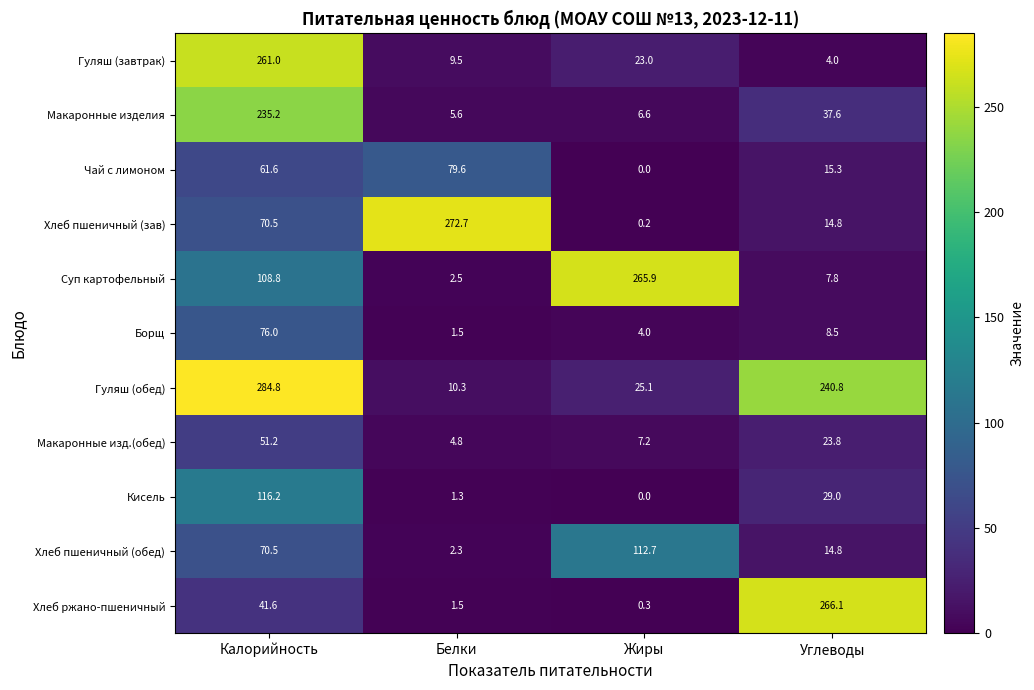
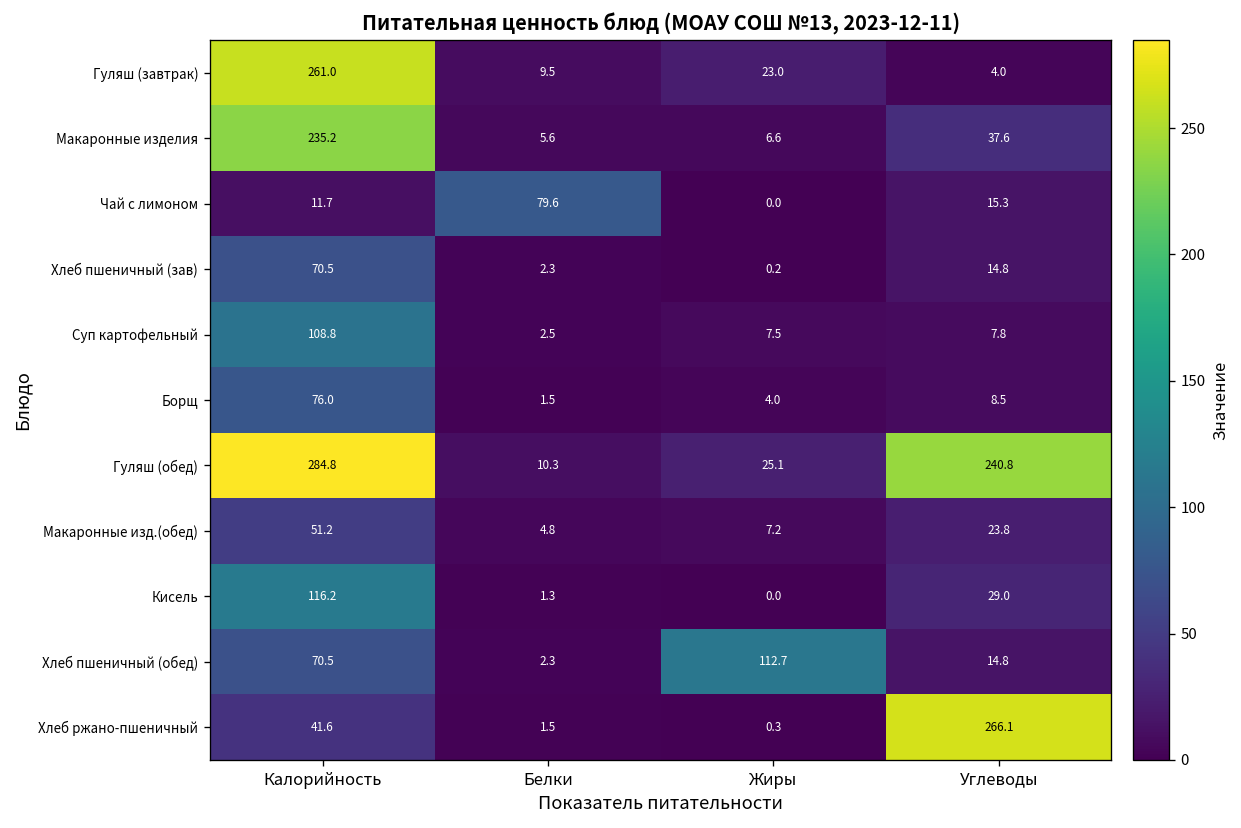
  {
    "Гуляш (завтрак)": {
      "Калорийность": 261.0,
      "Белки": 9.5,
      "Жиры": 23.0,
      "Углеводы": 4.0
    },
    "Макаронные изделия": {
      "Калорийность": 235.2,
      "Белки": 5.6,
      "Жиры": 6.6,
      "Углеводы": 37.6
    },
    "Чай с лимоном": {
-     "Калорийность": 61.6,
+     "Калорийность": 11.7,
      "Белки": 79.6,
      "Жиры": 0.0,
      "Углеводы": 15.3
    },
    "Хлеб пшеничный (зав)": {
      "Калорийность": 70.5,
-     "Белки": 272.7,
+     "Белки": 2.3,
      "Жиры": 0.2,
      "Углеводы": 14.8
    },
    "Суп картофельный": {
      "Калорийность": 108.8,
      "Белки": 2.5,
-     "Жиры": 265.9,
+     "Жиры": 7.5,
      "Углеводы": 7.8
    },
    "Борщ": {
      "Калорийность": 76.0,
      "Белки": 1.5,
      "Жиры": 4.0,
      "Углеводы": 8.5
    },
    "Гуляш (обед)": {
      "Калорийность": 284.8,
      "Белки": 10.3,
      "Жиры": 25.1,
      "Углеводы": 240.8
    },
    "Макаронные изд.(обед)": {
      "Калорийность": 51.2,
      "Белки": 4.8,
      "Жиры": 7.2,
      "Углеводы": 23.8
    },
    "Кисель": {
      "Калорийность": 116.2,
      "Белки": 1.3,
      "Жиры": 0.0,
      "Углеводы": 29.0
    },
    "Хлеб пшеничный (обед)": {
      "Калорийность": 70.5,
      "Белки": 2.3,
      "Жиры": 112.7,
      "Углеводы": 14.8
    },
    "Хлеб ржано-пшеничный": {
      "Калорийность": 41.6,
      "Белки": 1.5,
      "Жиры": 0.3,
      "Углеводы": 266.1
    }
  }
